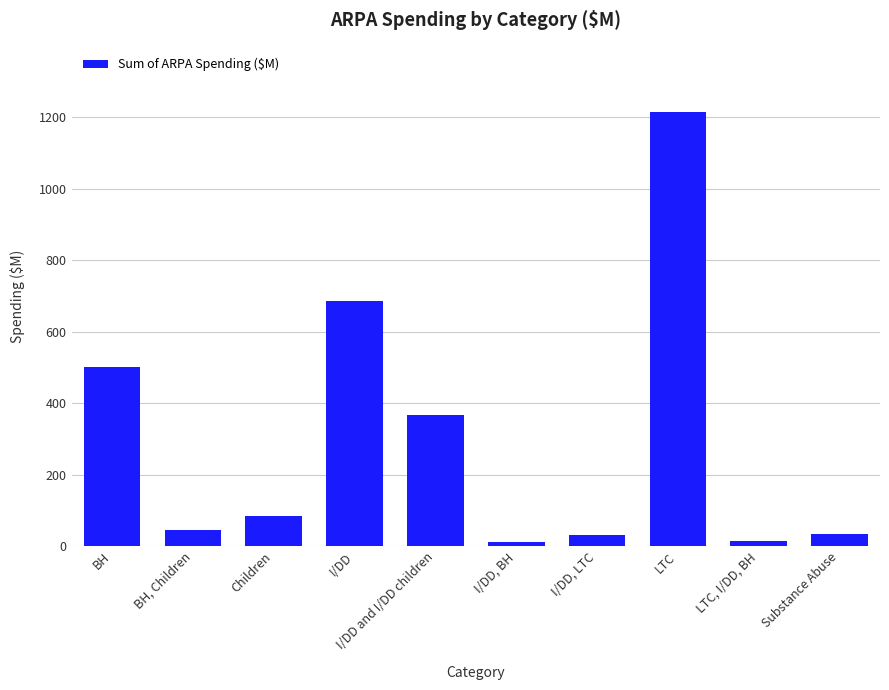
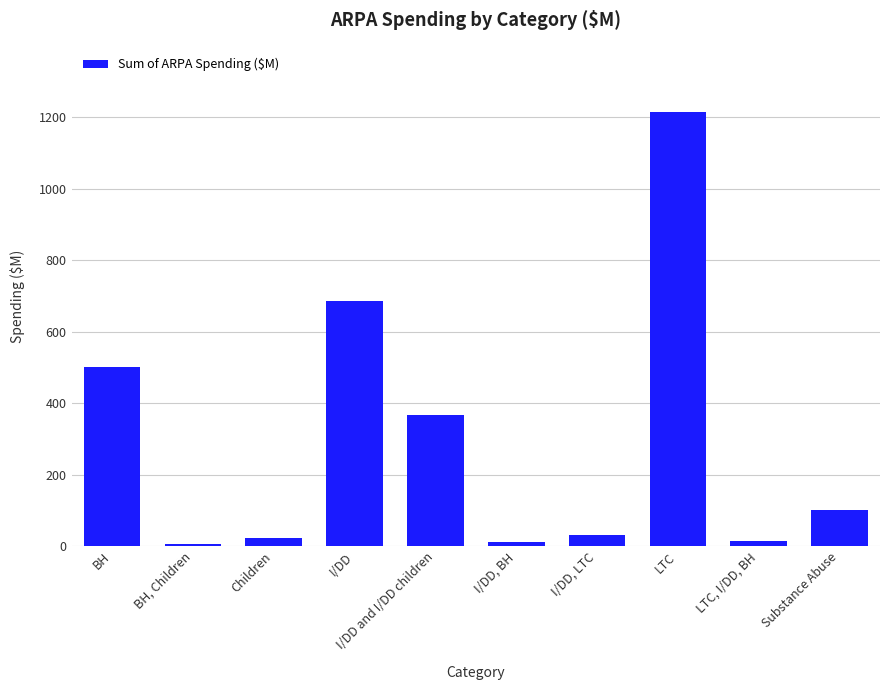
  {
    "BH": 500,
-   "BH, Children": 40,
-   "Children": 80,
+   "BH, Children": 10,
+   "Children": 20,
    "I/DD": 690,
    "I/DD and I/DD children": 370,
    "I/DD, BH": 10,
    "I/DD, LTC": 30,
    "LTC": 1220,
    "LTC, I/DD, BH": 10,
-   "Substance Abuse": 30
+   "Substance Abuse": 100
  }
